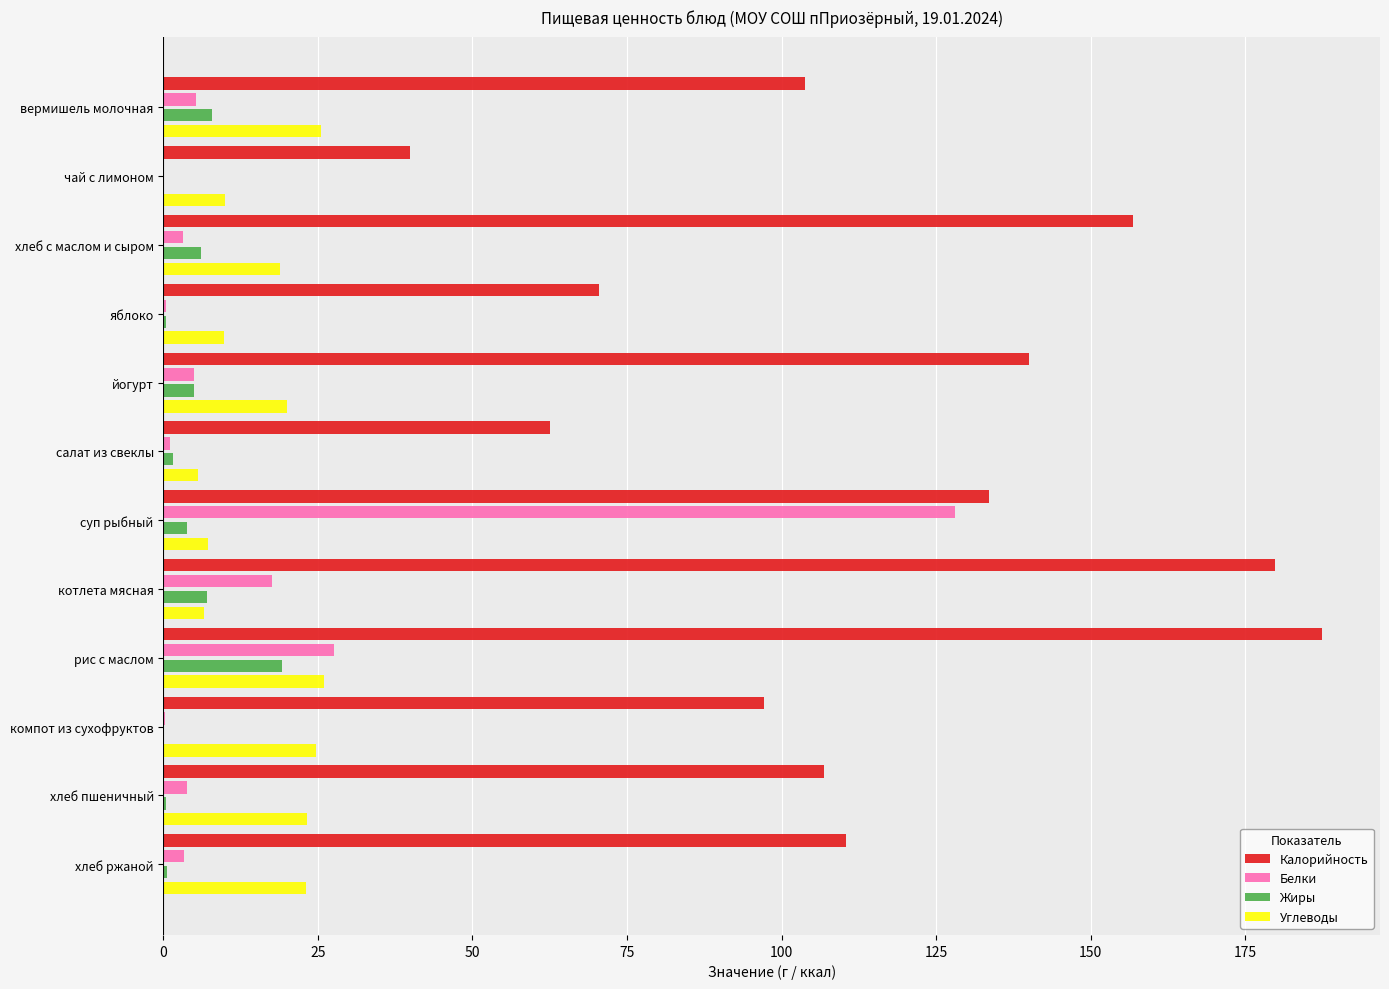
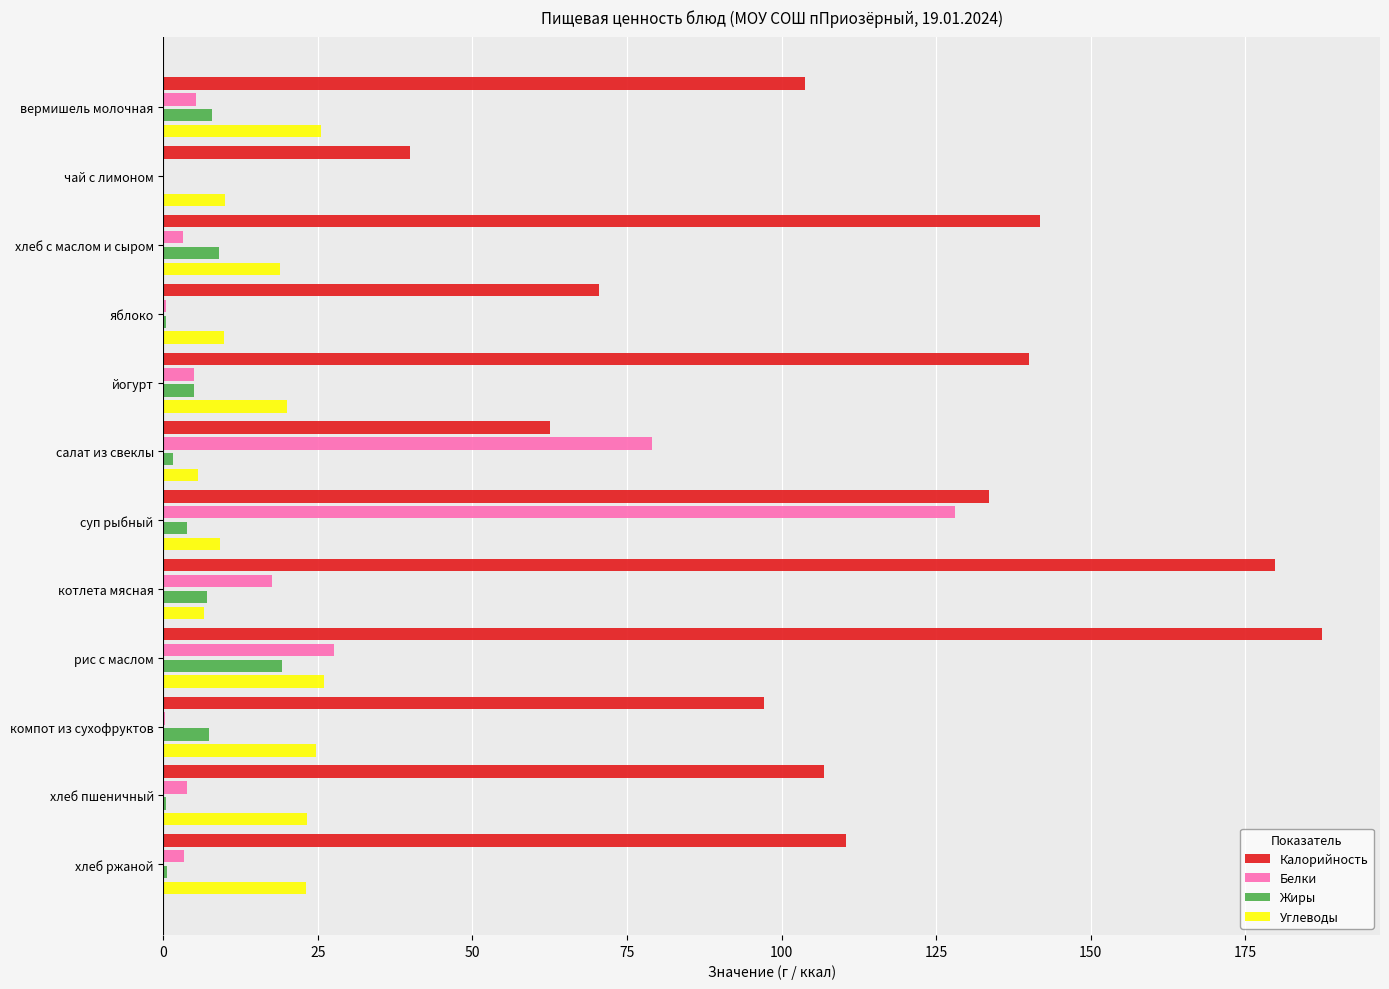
  {
    "Калорийность": {
      "вермишель молочная": 104,
      "чай с лимоном": 40,
-     "хлеб с маслом и сыром": 157,
+     "хлеб с маслом и сыром": 142,
      "яблоко": 71,
      "йогурт": 140,
      "салат из свеклы": 63,
      "суп рыбный": 134,
      "котлета мясная": 180,
      "рис с маслом": 187,
      "компот из сухофруктов": 97,
      "хлеб пшеничный": 107,
      "хлеб ржаной": 111
    },
    "Белки": {
      "вермишель молочная": 5,
      "хлеб с маслом и сыром": 3,
      "йогурт": 5,
-     "салат из свеклы": 1,
+     "салат из свеклы": 79,
      "суп рыбный": 128,
      "котлета мясная": 18,
      "рис с маслом": 28,
      "хлеб пшеничный": 4,
      "хлеб ржаной": 3
    },
    "Жиры": {
      "вермишель молочная": 8,
      "чай с лимоном": 0,
-     "хлеб с маслом и сыром": 6,
+     "хлеб с маслом и сыром": 9,
      "йогурт": 5,
      "салат из свеклы": 2,
      "суп рыбный": 4,
      "котлета мясная": 7,
      "рис с маслом": 19,
-     "компот из сухофруктов": 0,
+     "компот из сухофруктов": 7,
      "хлеб пшеничный": 0,
      "хлеб ржаной": 1
    },
    "Углеводы": {
      "вермишель молочная": 25,
      "чай с лимоном": 10,
      "хлеб с маслом и сыром": 19,
      "яблоко": 10,
      "йогурт": 20,
      "салат из свеклы": 6,
-     "суп рыбный": 7,
+     "суп рыбный": 9,
      "котлета мясная": 7,
      "рис с маслом": 26,
      "компот из сухофруктов": 25,
      "хлеб пшеничный": 23,
      "хлеб ржаной": 23
    }
  }
